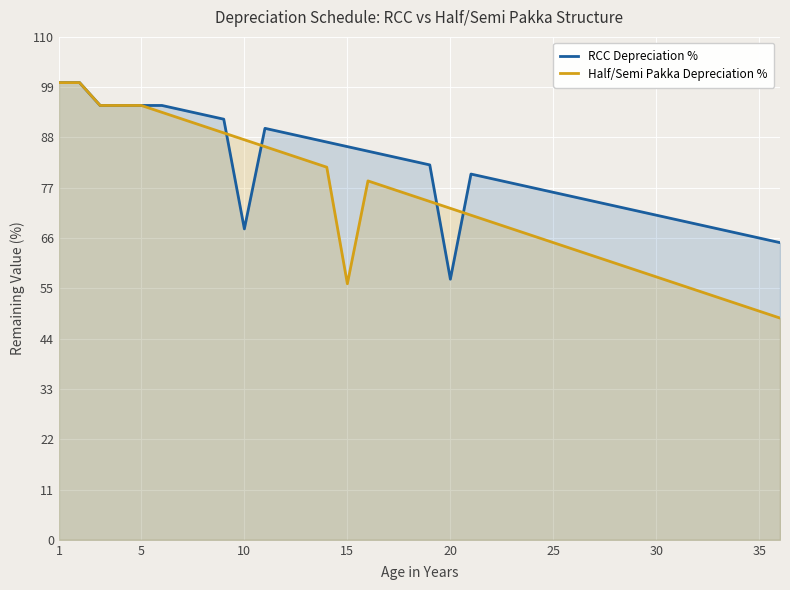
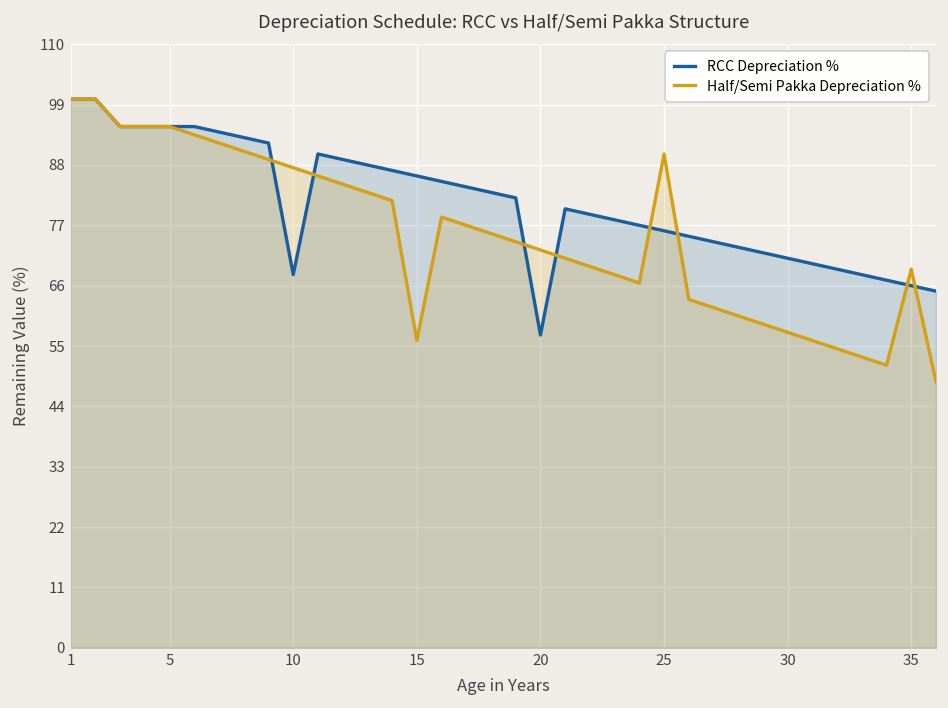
  {
    "RCC Depreciation %": {
      "10": 68,
      "15": 86,
      "20": 57,
      "25": 76,
      "30": 71,
      "35": 66
    },
    "Half/Semi Pakka Depreciation %": {
      "10": 88,
      "15": 56,
      "20": 73,
-     "25": 65,
+     "25": 90,
      "30": 58,
-     "35": 50
+     "35": 69
    }
  }
